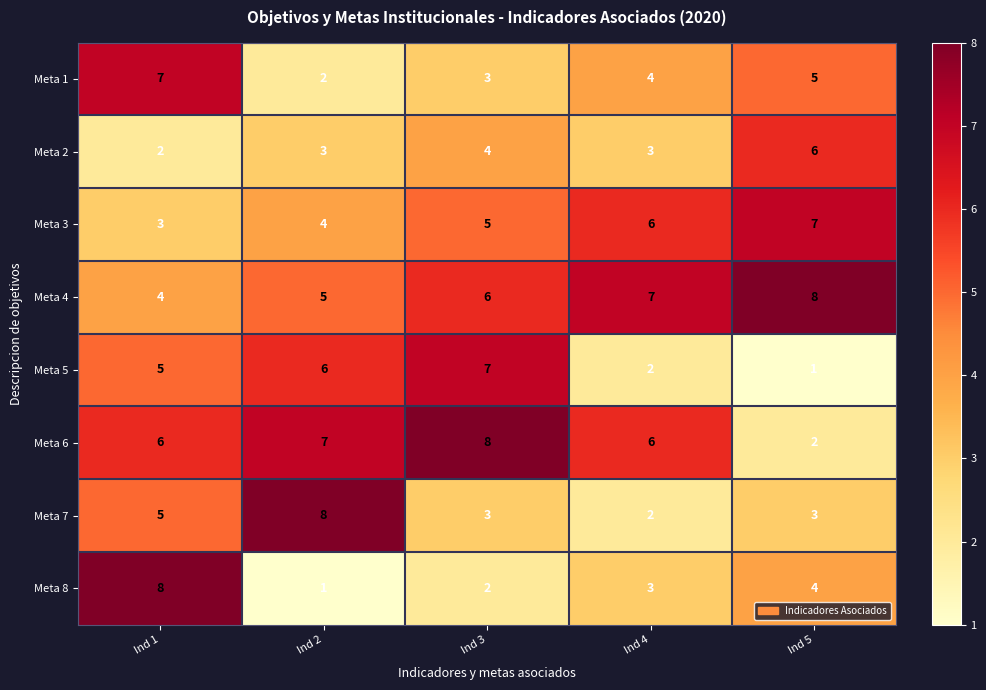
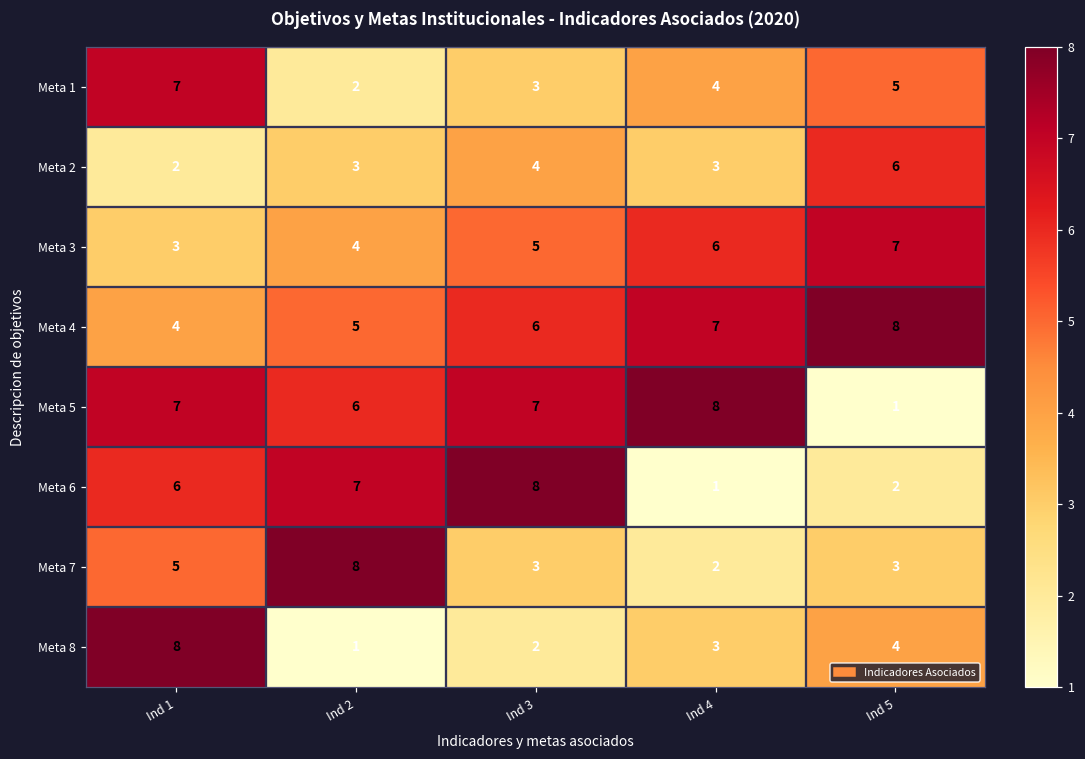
  {
    "Meta 1": {
      "Ind 1": 7,
      "Ind 2": 2,
      "Ind 3": 3,
      "Ind 4": 4,
      "Ind 5": 5
    },
    "Meta 2": {
      "Ind 1": 2,
      "Ind 2": 3,
      "Ind 3": 4,
      "Ind 4": 3,
      "Ind 5": 6
    },
    "Meta 3": {
      "Ind 1": 3,
      "Ind 2": 4,
      "Ind 3": 5,
      "Ind 4": 6,
      "Ind 5": 7
    },
    "Meta 4": {
      "Ind 1": 4,
      "Ind 2": 5,
      "Ind 3": 6,
      "Ind 4": 7,
      "Ind 5": 8
    },
    "Meta 5": {
-     "Ind 1": 5,
+     "Ind 1": 7,
      "Ind 2": 6,
      "Ind 3": 7,
-     "Ind 4": 2,
+     "Ind 4": 8,
      "Ind 5": 1
    },
    "Meta 6": {
      "Ind 1": 6,
      "Ind 2": 7,
      "Ind 3": 8,
-     "Ind 4": 6,
+     "Ind 4": 1,
      "Ind 5": 2
    },
    "Meta 7": {
      "Ind 1": 5,
      "Ind 2": 8,
      "Ind 3": 3,
      "Ind 4": 2,
      "Ind 5": 3
    },
    "Meta 8": {
      "Ind 1": 8,
      "Ind 2": 1,
      "Ind 3": 2,
      "Ind 4": 3,
      "Ind 5": 4
    }
  }
